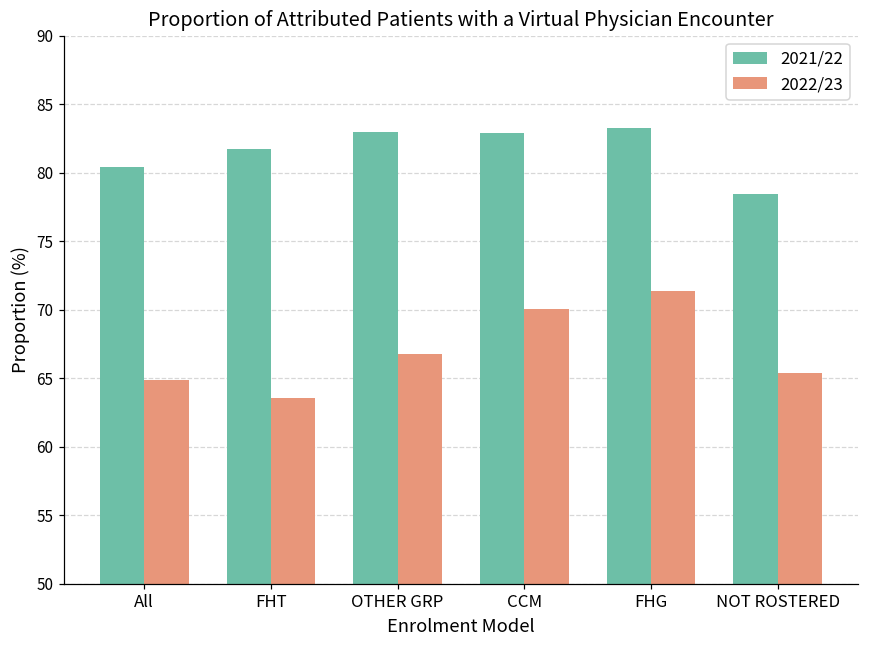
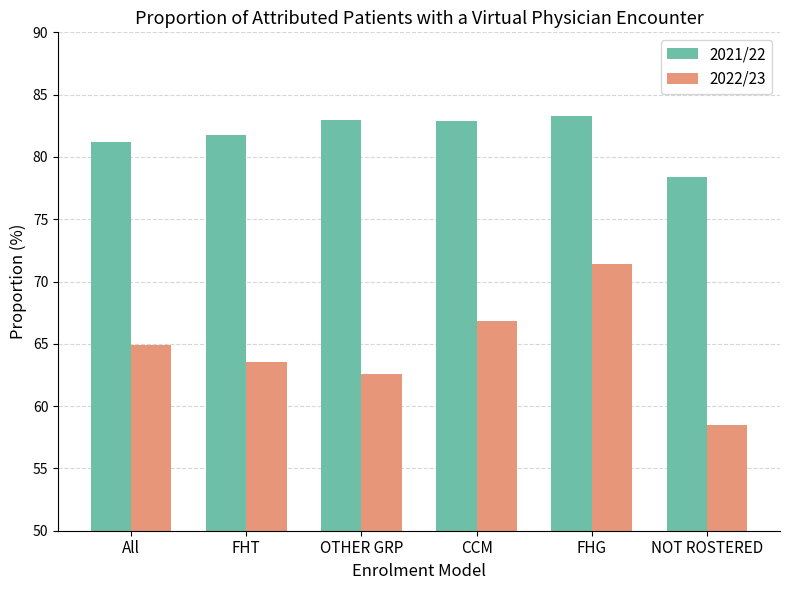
  {
    "2021/22": {
-     "All": 80.4,
+     "All": 81.2,
      "FHT": 81.7,
      "OTHER GRP": 82.9,
      "CCM": 82.9,
      "FHG": 83.3,
      "NOT ROSTERED": 78.4
    },
    "2022/23": {
      "All": 64.9,
      "FHT": 63.5,
-     "OTHER GRP": 66.8,
-     "CCM": 70.0,
+     "OTHER GRP": 62.6,
+     "CCM": 66.8,
      "FHG": 71.4,
-     "NOT ROSTERED": 65.4
+     "NOT ROSTERED": 58.5
    }
  }
